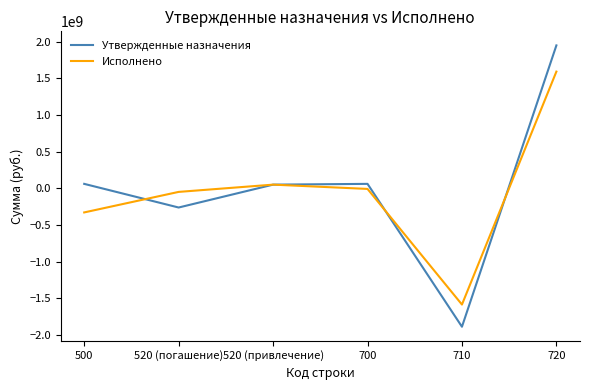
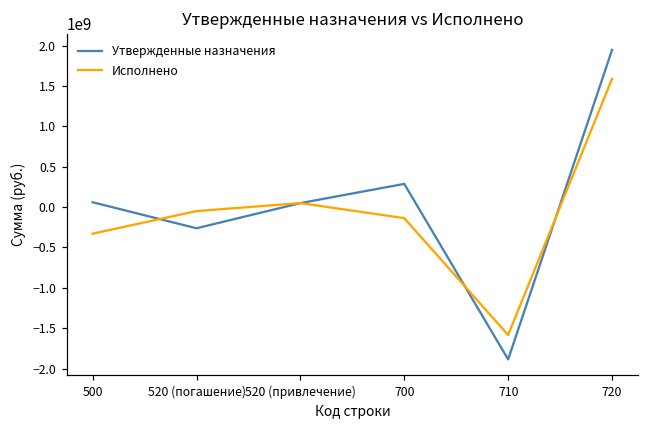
  {
    "Утвержденные назначения": {
      "500": 100000000,
      "520 (погашение)": -300000000,
-     "700": 100000000,
+     "700": 300000000,
      "710": -1900000000,
      "720": 1900000000
    },
    "Исполнено": {
      "500": -300000000,
      "520 (погашение)": 0,
-     "700": 0,
+     "700": -100000000,
      "710": -1600000000,
      "720": 1600000000
    }
  }
